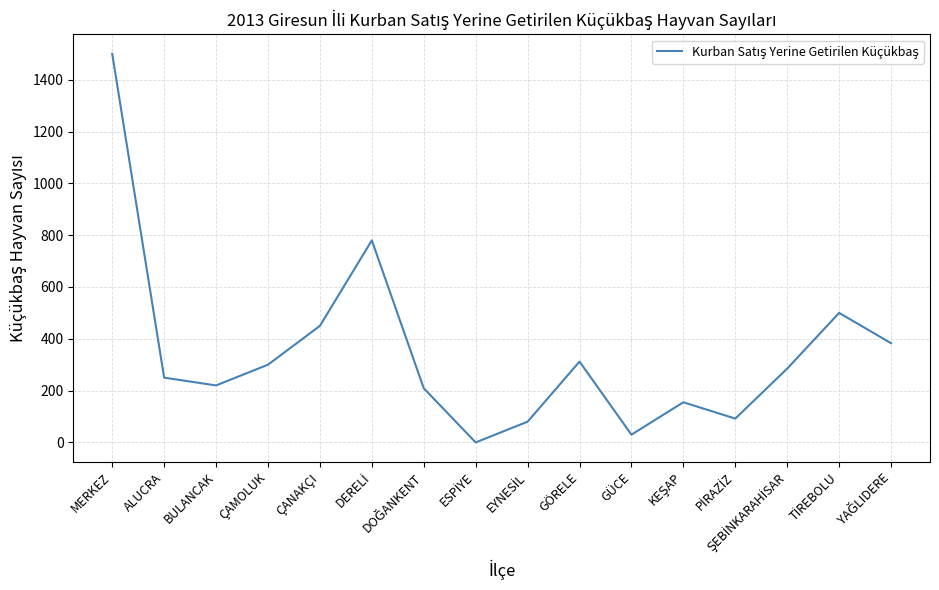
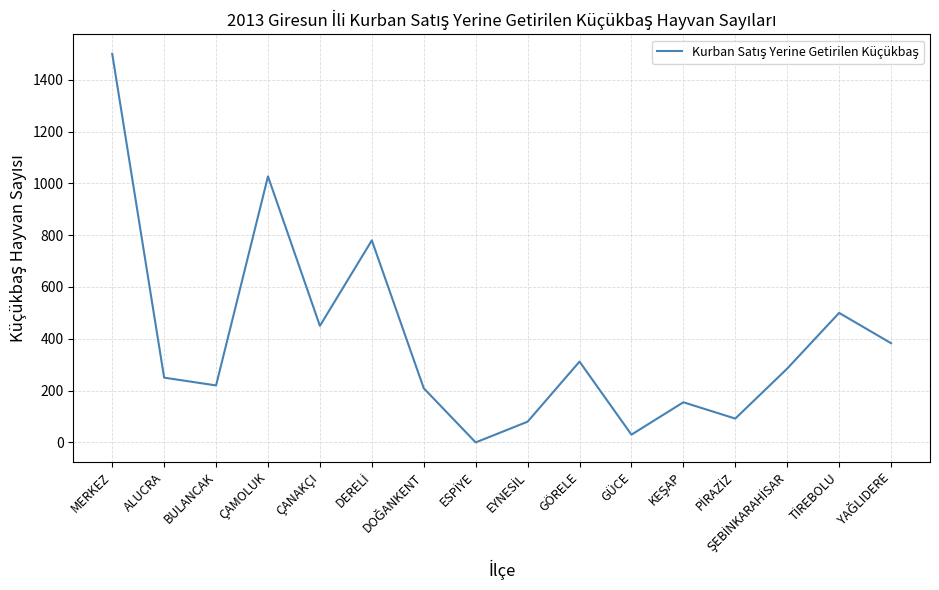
  {
    "MERKEZ": 1500,
    "ALUCRA": 250,
    "BULANCAK": 220,
-   "ÇAMOLUK": 300,
+   "ÇAMOLUK": 1030,
    "ÇANAKÇI": 450,
    "DERELİ": 780,
    "DOĞANKENT": 210,
    "ESPİYE": 0,
    "EYNESİL": 80,
    "GÖRELE": 310,
    "GÜCE": 30,
    "KEŞAP": 160,
    "PİRAZİZ": 90,
    "ŞEBİNKARAHİSAR": 290,
    "TİREBOLU": 500,
    "YAĞLIDERE": 380
  }
